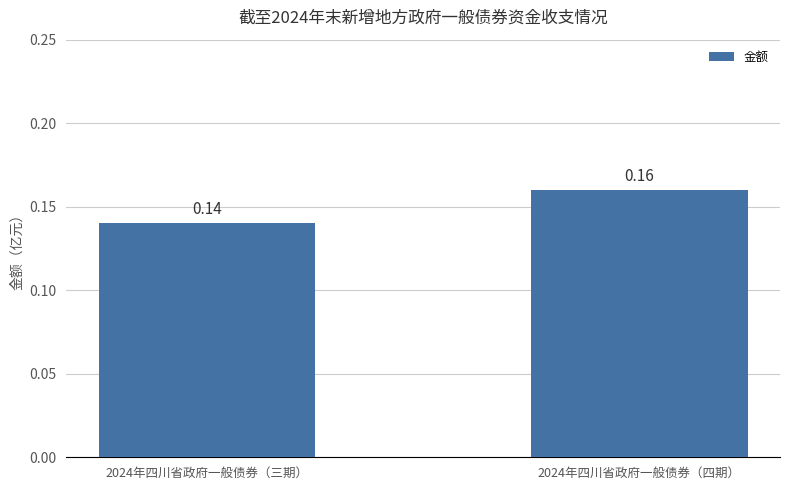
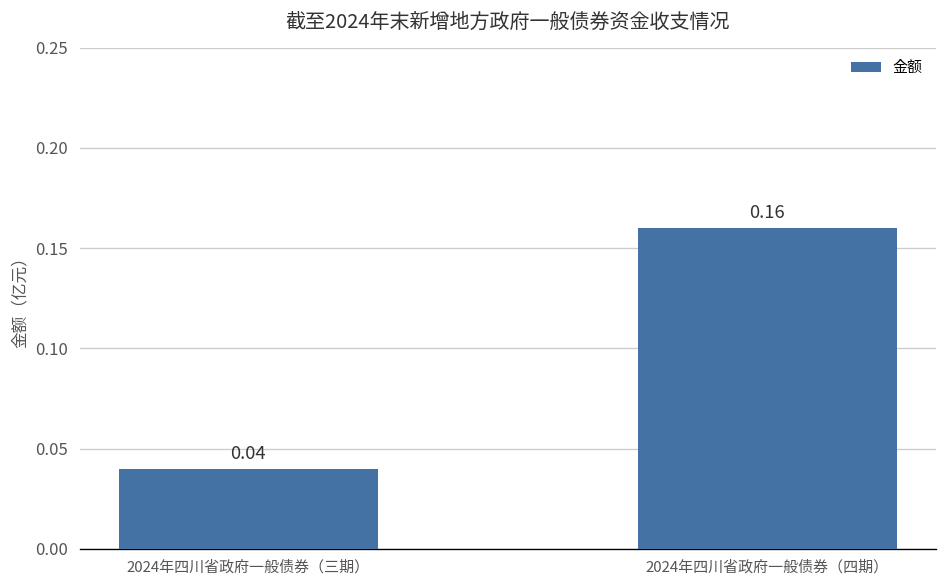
  {
-   "2024年四川省政府一般债券（三期）": 0.14,
+   "2024年四川省政府一般债券（三期）": 0.04,
    "2024年四川省政府一般债券（四期）": 0.16
  }
